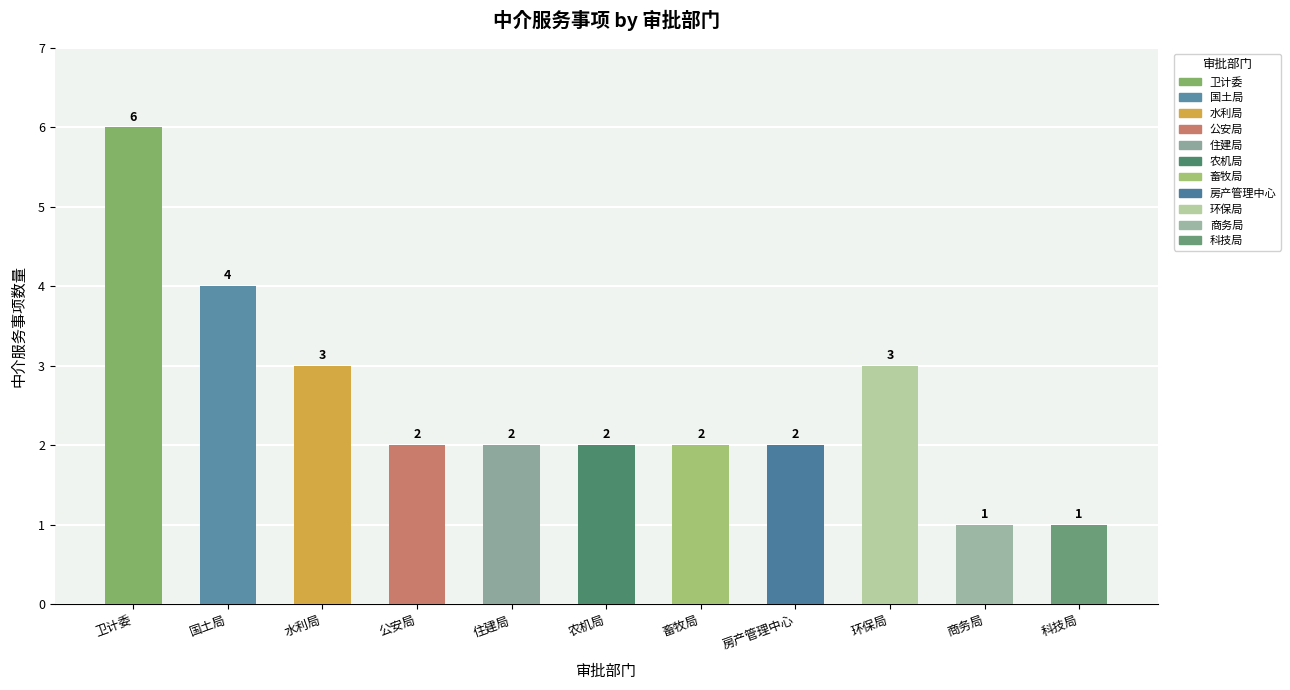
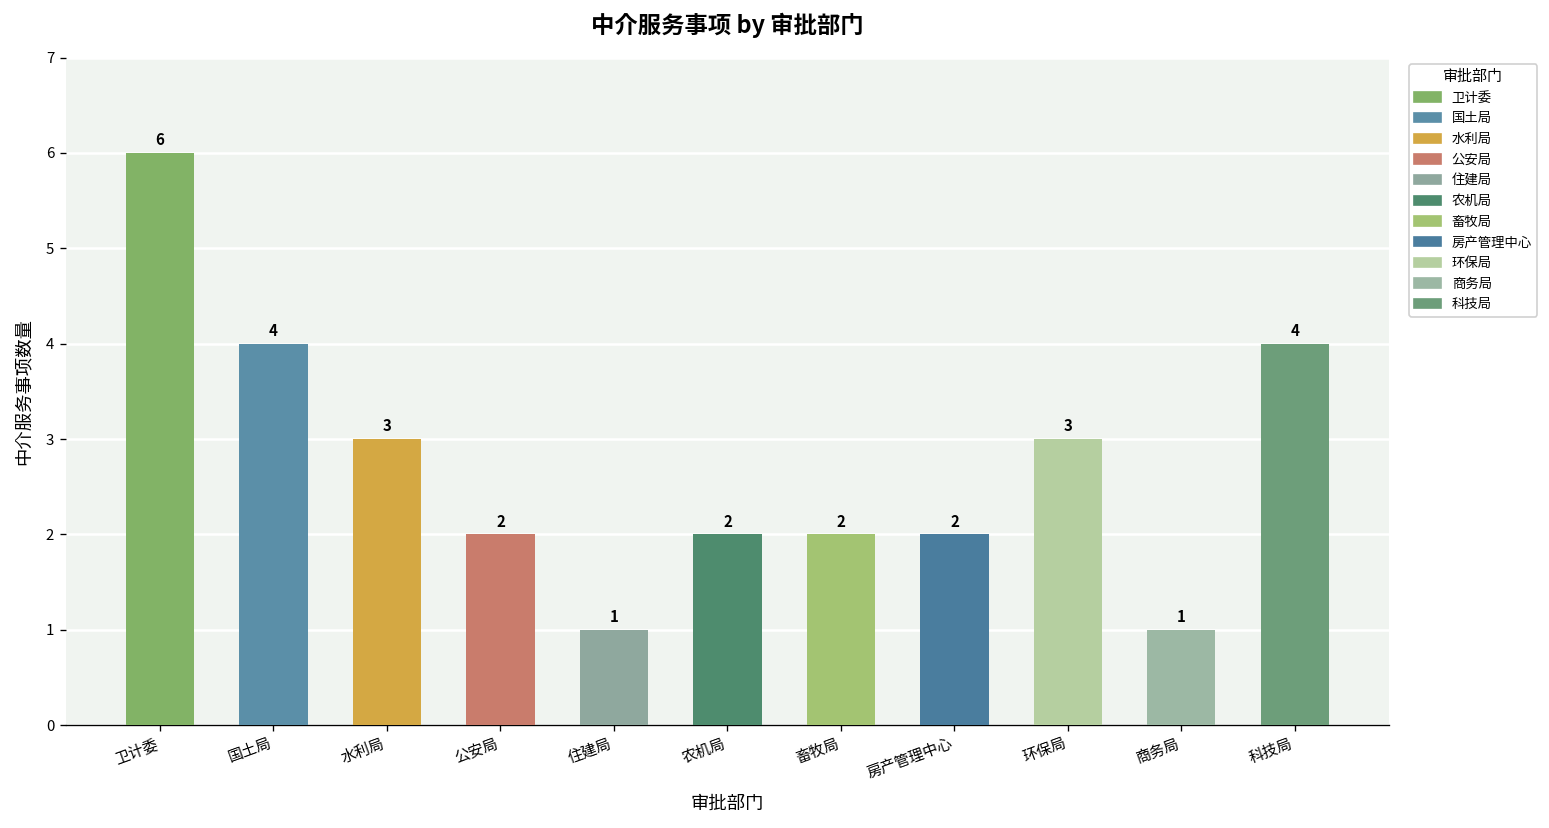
  {
    "卫计委": 6,
    "国土局": 4,
    "水利局": 3,
    "公安局": 2,
-   "住建局": 2,
+   "住建局": 1,
    "农机局": 2,
    "畜牧局": 2,
    "房产管理中心": 2,
    "环保局": 3,
    "商务局": 1,
-   "科技局": 1
+   "科技局": 4
  }
